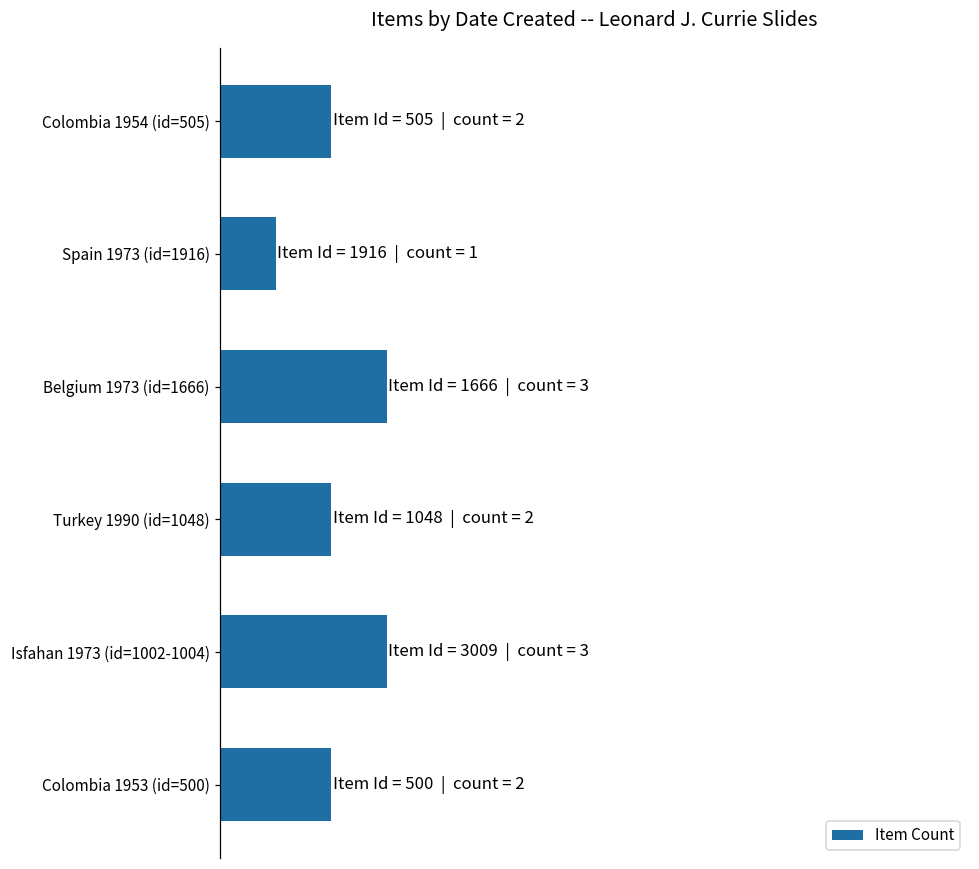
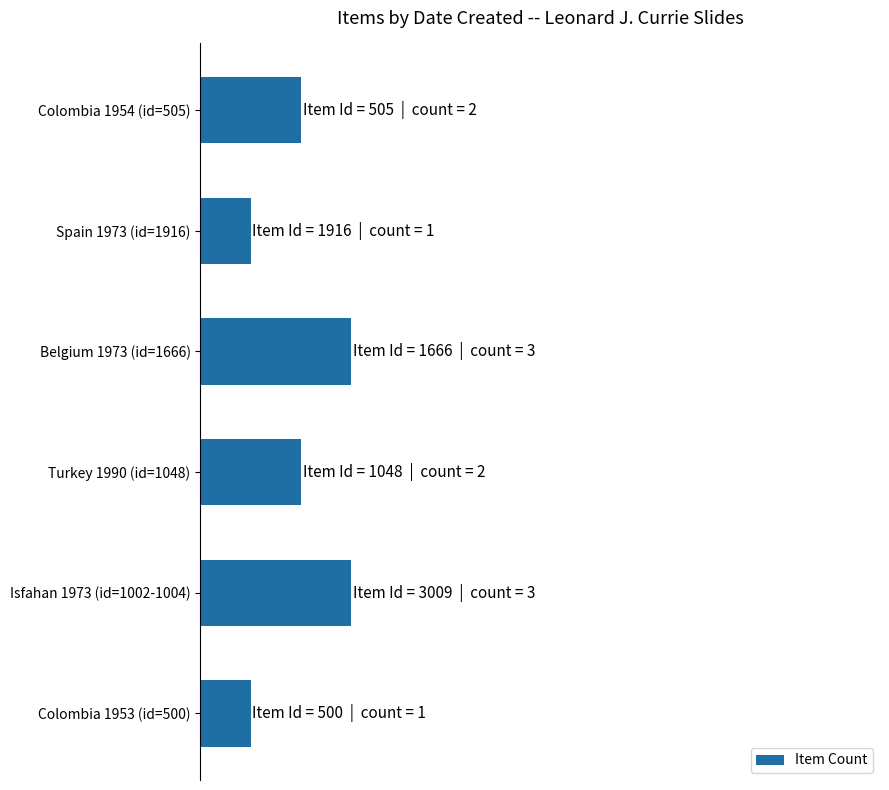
  {
    "Colombia 1954 (id=505)": 2,
    "Spain 1973 (id=1916)": 1,
    "Belgium 1973 (id=1666)": 3,
    "Turkey 1990 (id=1048)": 2,
    "Isfahan 1973 (id=1002-1004)": 3,
-   "Colombia 1953 (id=500)": 2
+   "Colombia 1953 (id=500)": 1
  }
